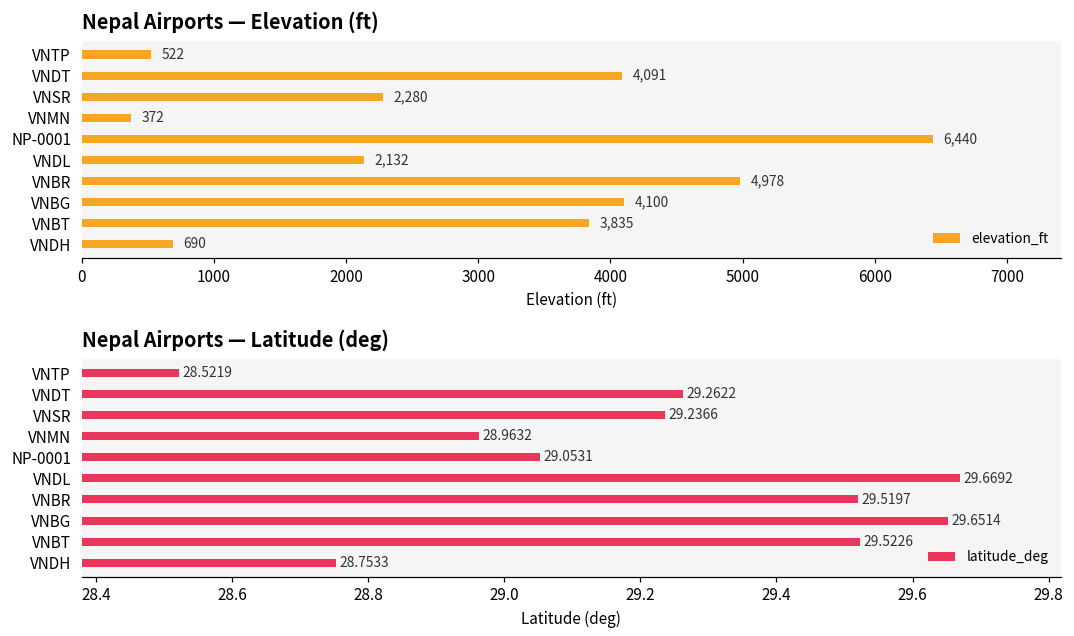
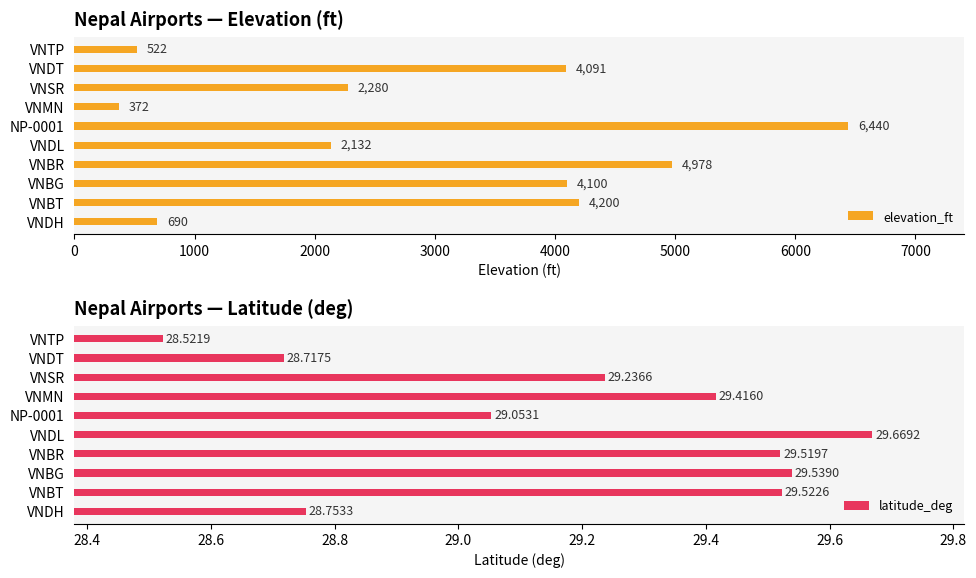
  {
    "Nepal Airports — Elevation (ft)": {
      "VNTP": "522",
      "VNDT": "4,091",
      "VNSR": "2,280",
      "VNMN": "372",
      "NP-0001": "6,440",
      "VNDL": "2,132",
      "VNBR": "4,978",
      "VNBG": "4,100",
-     "VNBT": "3,835",
+     "VNBT": "4,200",
      "VNDH": "690"
    },
    "Nepal Airports — Latitude (deg)": {
      "VNTP": "28.5219",
-     "VNDT": "29.2622",
+     "VNDT": "28.7175",
      "VNSR": "29.2366",
-     "VNMN": "28.9632",
+     "VNMN": "29.4160",
      "NP-0001": "29.0531",
      "VNDL": "29.6692",
      "VNBR": "29.5197",
-     "VNBG": "29.6514",
+     "VNBG": "29.5390",
      "VNBT": "29.5226",
      "VNDH": "28.7533"
    }
  }
